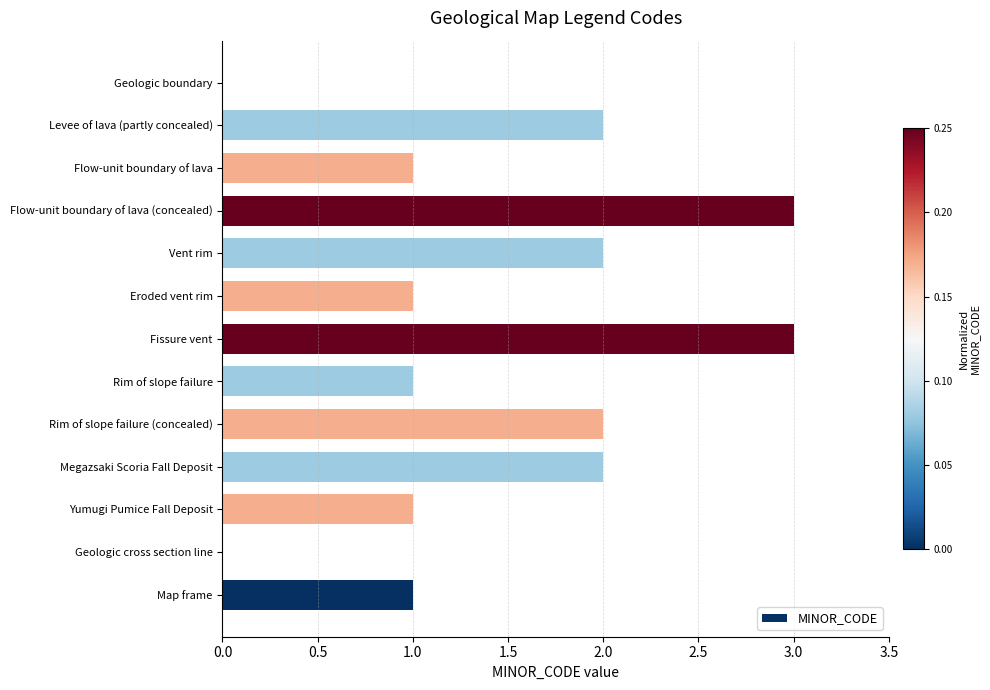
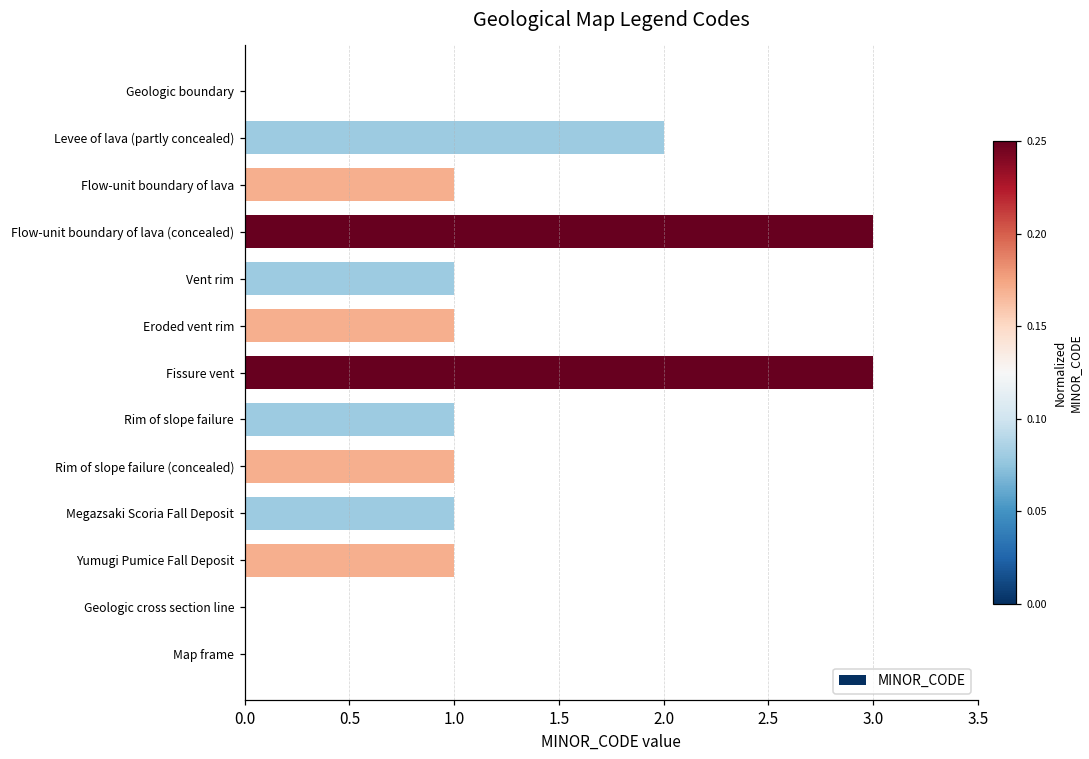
  {
    "Geologic boundary": 0,
    "Levee of lava (partly concealed)": 2,
    "Flow-unit boundary of lava": 1,
    "Flow-unit boundary of lava (concealed)": 3,
-   "Vent rim": 2,
+   "Vent rim": 1,
    "Eroded vent rim": 1,
    "Fissure vent": 3,
    "Rim of slope failure": 1,
-   "Rim of slope failure (concealed)": 2,
-   "Megazsaki Scoria Fall Deposit": 2,
+   "Rim of slope failure (concealed)": 1,
+   "Megazsaki Scoria Fall Deposit": 1,
    "Yumugi Pumice Fall Deposit": 1,
    "Geologic cross section line": 0,
-   "Map frame": 1
+   "Map frame": 0
  }
